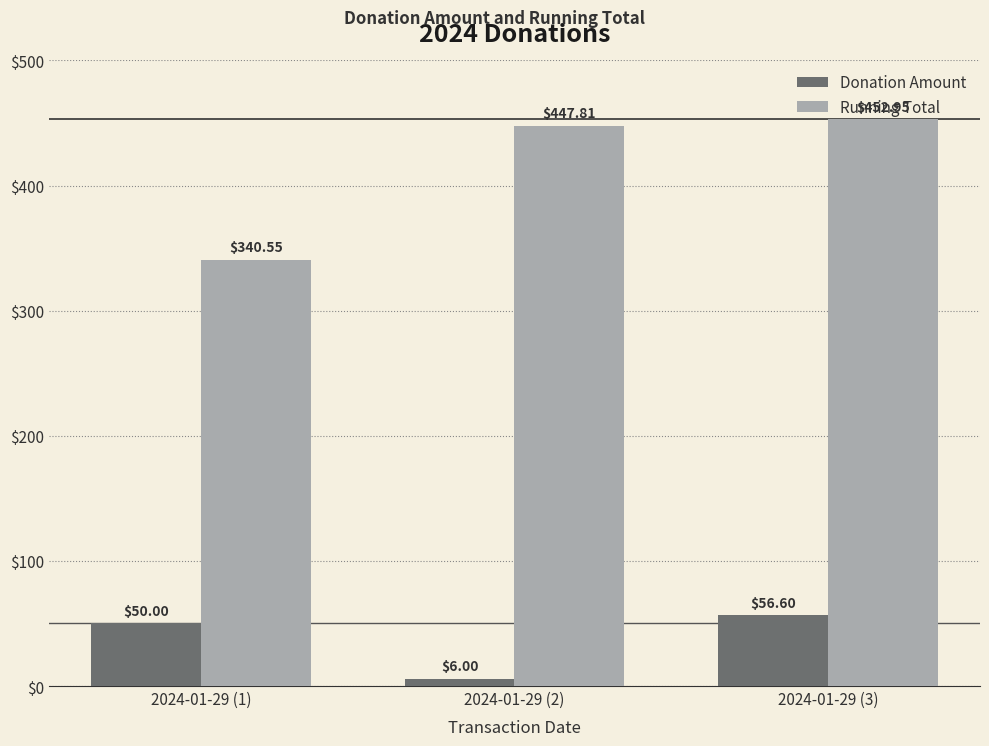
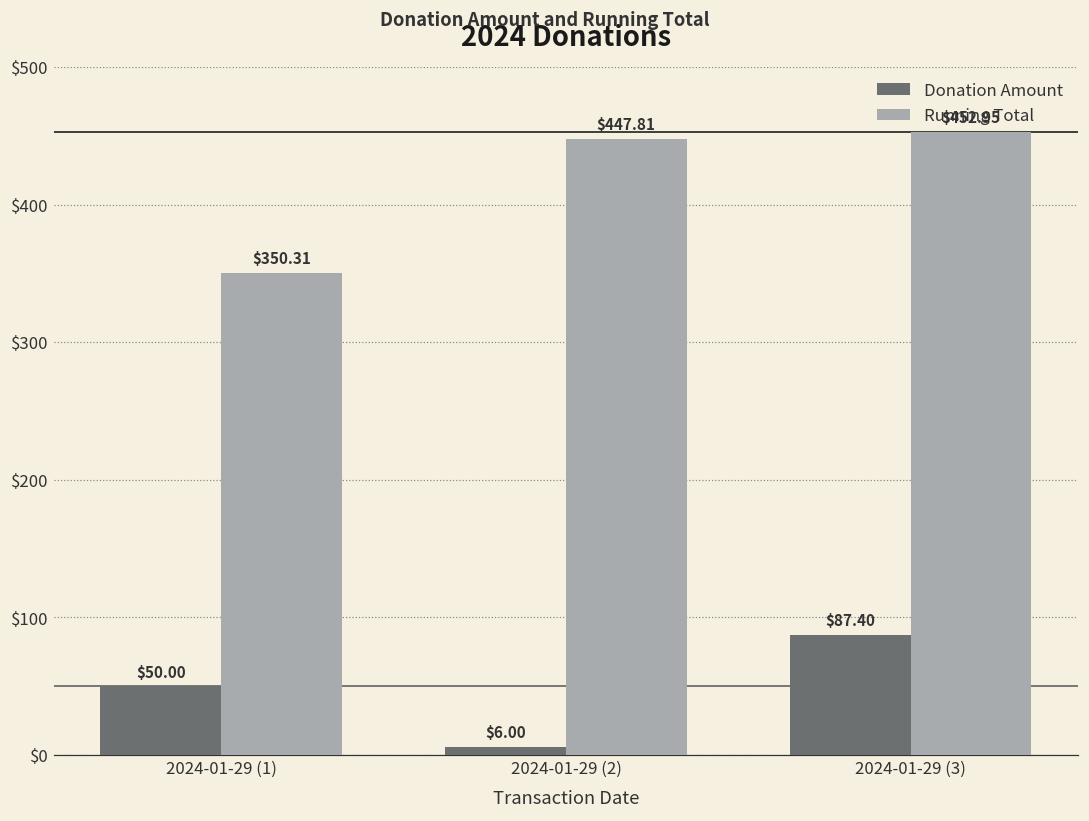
  {
    "Donation Amount": {
      "2024-01-29 (1)": "$50.00",
      "2024-01-29 (2)": "$6.00",
-     "2024-01-29 (3)": "$56.60"
+     "2024-01-29 (3)": "$87.40"
    },
    "Running Total": {
-     "2024-01-29 (1)": "$340.55",
+     "2024-01-29 (1)": "$350.31",
      "2024-01-29 (2)": "$447.81",
      "2024-01-29 (3)": "$452.95"
    }
  }
